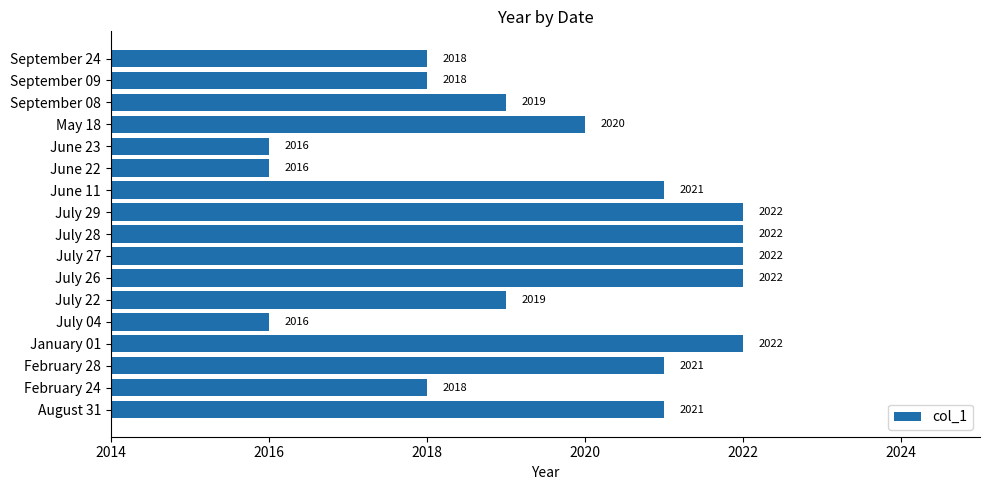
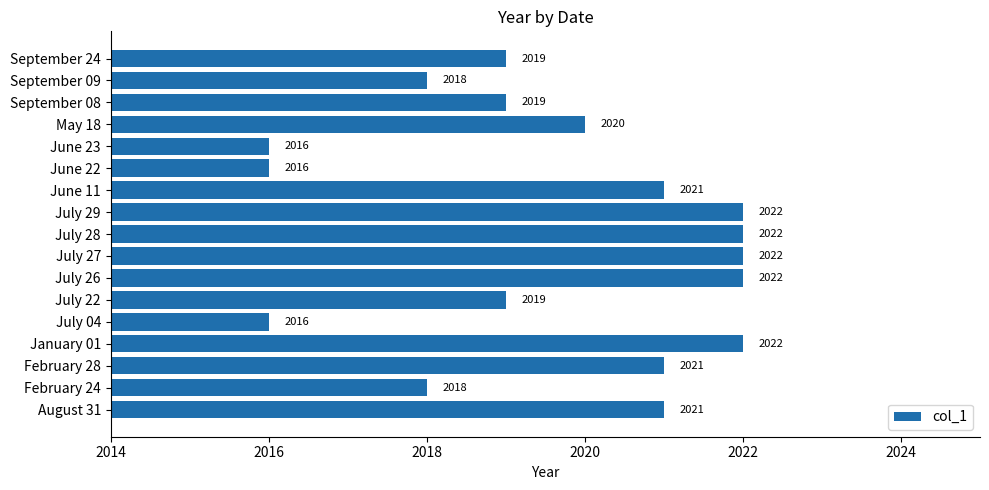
  {
-   "September 24": 2018,
+   "September 24": 2019,
    "September 09": 2018,
    "September 08": 2019,
    "May 18": 2020,
    "June 23": 2016,
    "June 22": 2016,
    "June 11": 2021,
    "July 29": 2022,
    "July 28": 2022,
    "July 27": 2022,
    "July 26": 2022,
    "July 22": 2019,
    "July 04": 2016,
    "January 01": 2022,
    "February 28": 2021,
    "February 24": 2018,
    "August 31": 2021
  }
